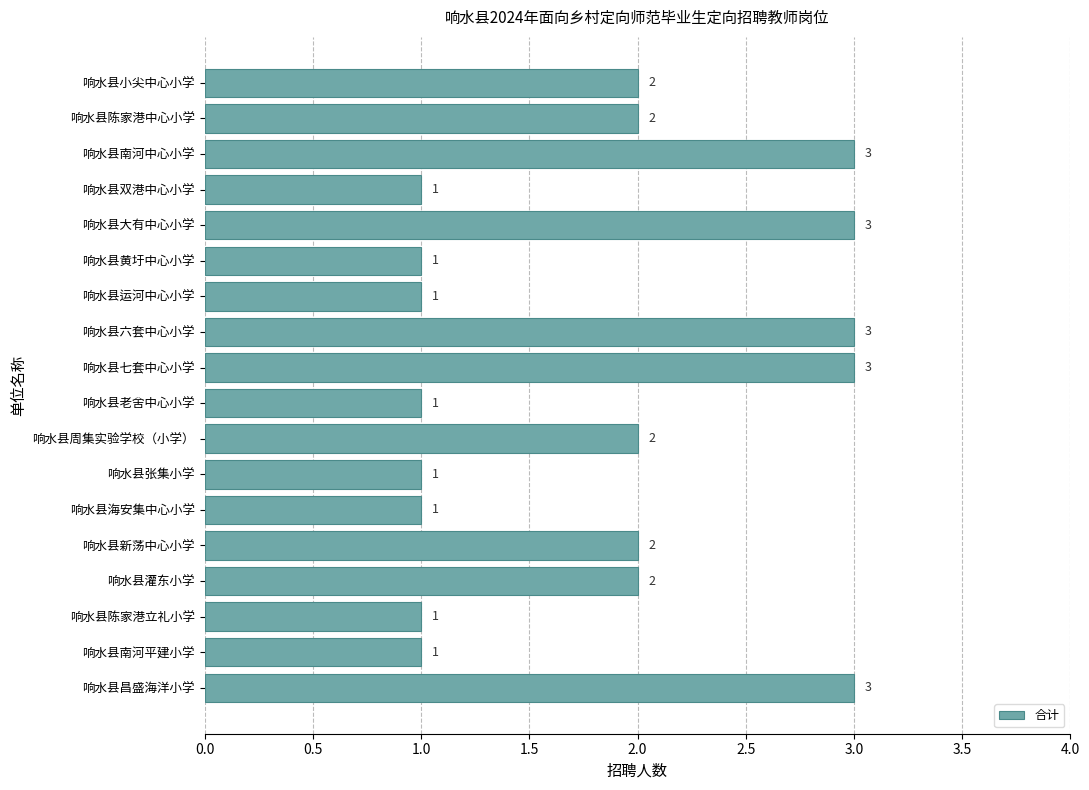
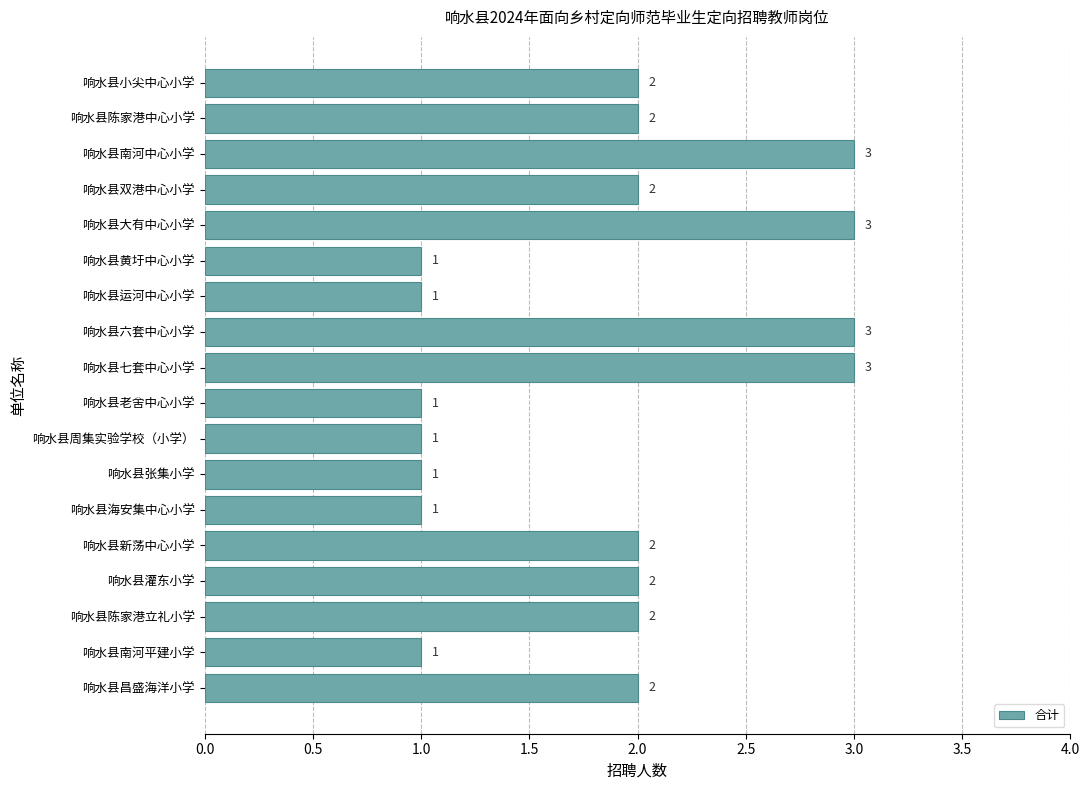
  {
    "响水县小尖中心小学": 2,
    "响水县陈家港中心小学": 2,
    "响水县南河中心小学": 3,
-   "响水县双港中心小学": 1,
+   "响水县双港中心小学": 2,
    "响水县大有中心小学": 3,
    "响水县黄圩中心小学": 1,
    "响水县运河中心小学": 1,
    "响水县六套中心小学": 3,
    "响水县七套中心小学": 3,
    "响水县老舍中心小学": 1,
-   "响水县周集实验学校（小学）": 2,
+   "响水县周集实验学校（小学）": 1,
    "响水县张集小学": 1,
    "响水县海安集中心小学": 1,
    "响水县新荡中心小学": 2,
    "响水县灌东小学": 2,
-   "响水县陈家港立礼小学": 1,
+   "响水县陈家港立礼小学": 2,
    "响水县南河平建小学": 1,
-   "响水县昌盛海洋小学": 3
+   "响水县昌盛海洋小学": 2
  }
